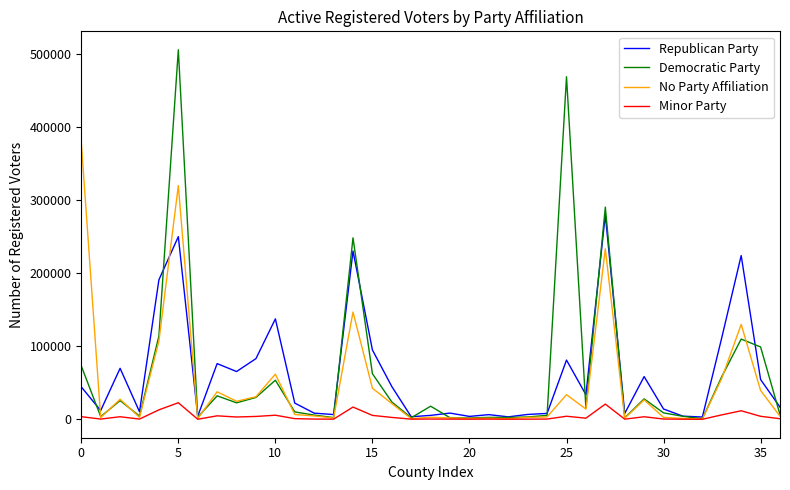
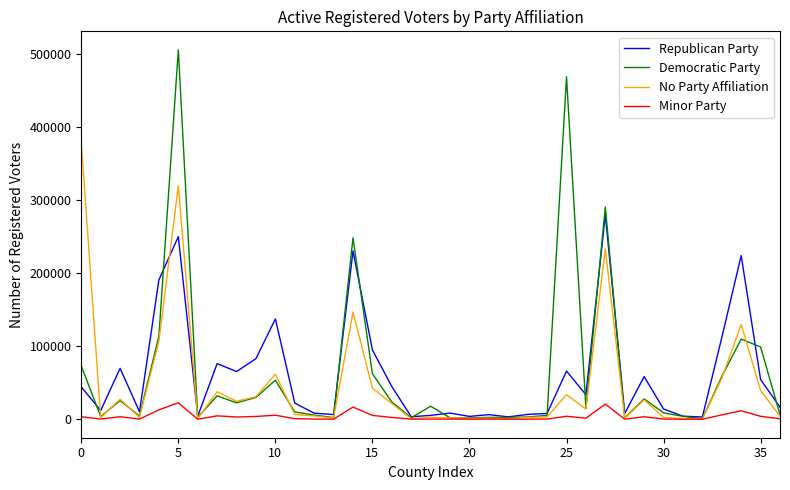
  {
    "Republican Party": {
      "0": 40000,
      "5": 250000,
      "10": 140000,
      "15": 100000,
-     "25": 80000,
+     "25": 70000,
      "30": 10000,
      "35": 50000
    },
    "Democratic Party": {
      "0": 70000,
      "5": 510000,
      "10": 50000,
      "15": 60000,
      "25": 470000,
      "30": 10000,
      "35": 100000
    },
    "No Party Affiliation": {
      "0": 380000,
      "5": 320000,
      "10": 60000,
      "15": 40000,
      "25": 30000,
      "35": 40000
    },
    "Minor Party": {
      "0": 0,
      "5": 20000,
      "10": 10000,
      "15": 10000,
      "25": 0,
      "35": 0
    }
  }
